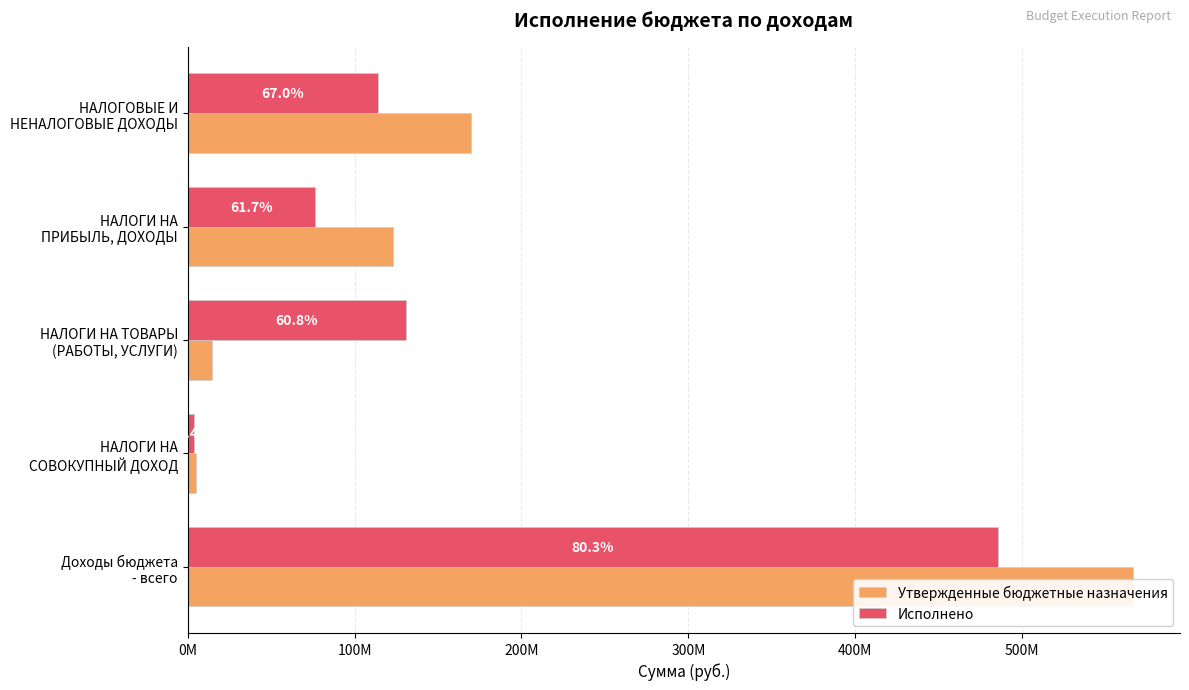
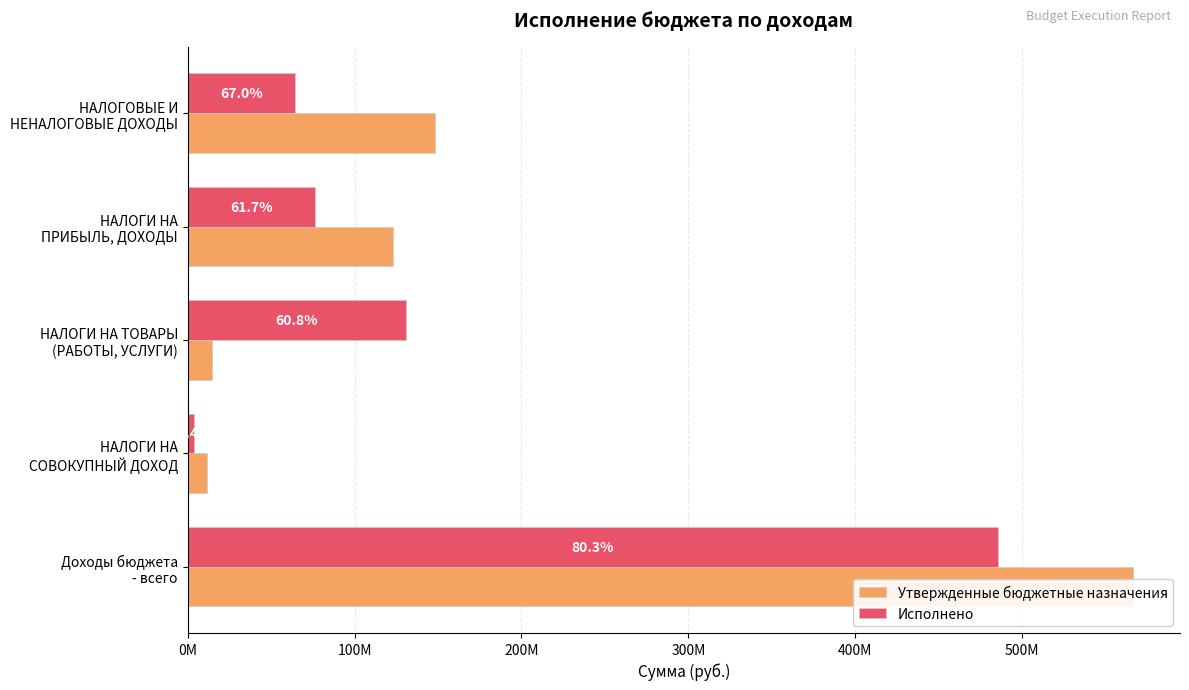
  {
    "Утвержденные бюджетные назначения": {
-     "НАЛОГОВЫЕ И НЕНАЛОГОВЫЕ ДОХОДЫ": 170000000,
+     "НАЛОГОВЫЕ И НЕНАЛОГОВЫЕ ДОХОДЫ": 148000000,
      "НАЛОГИ НА ПРИБЫЛЬ, ДОХОДЫ": 123000000,
      "НАЛОГИ НА ТОВАРЫ (РАБОТЫ, УСЛУГИ)": 14000000,
-     "НАЛОГИ НА СОВОКУПНЫЙ ДОХОД": 5000000
+     "НАЛОГИ НА СОВОКУПНЫЙ ДОХОД": 11000000
    },
    "Исполнено": {
-     "НАЛОГОВЫЕ И НЕНАЛОГОВЫЕ ДОХОДЫ": 114000000,
+     "НАЛОГОВЫЕ И НЕНАЛОГОВЫЕ ДОХОДЫ": 64000000,
      "НАЛОГИ НА СОВОКУПНЫЙ ДОХОД": 4000000
    }
  }
